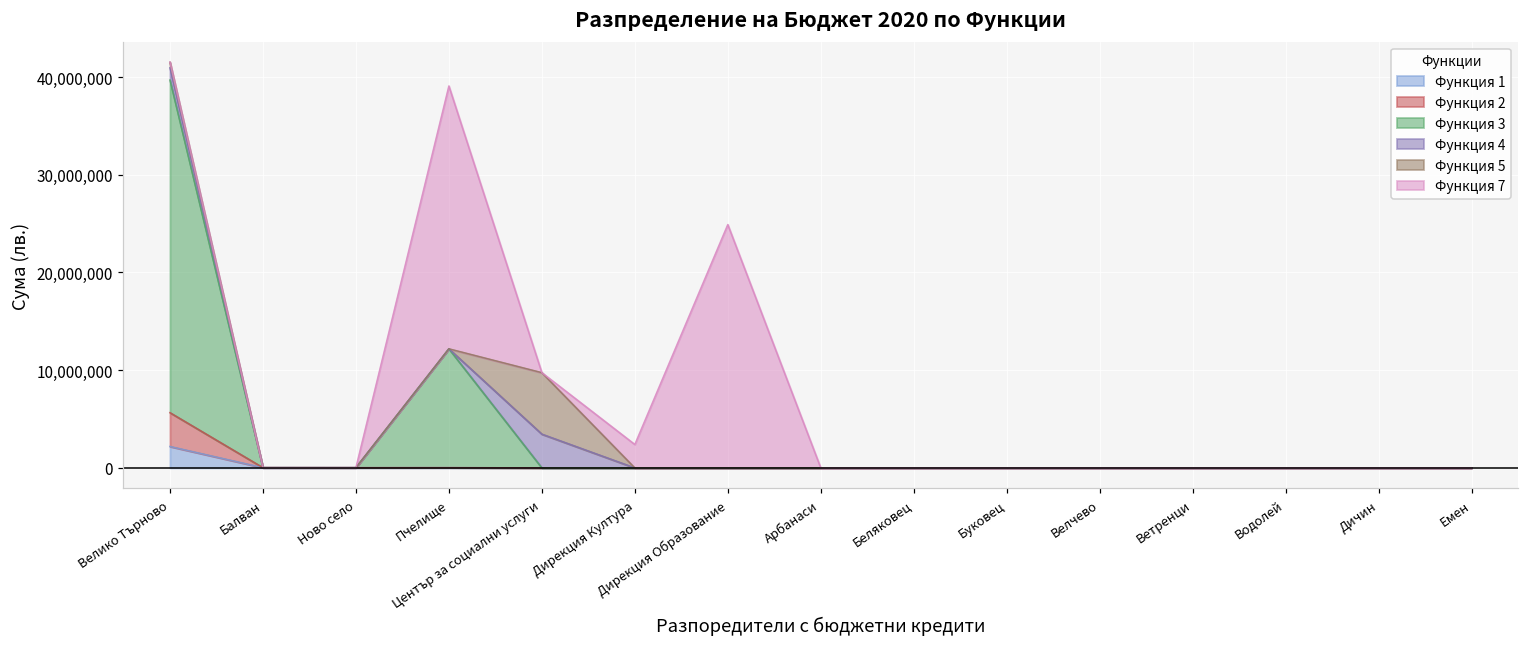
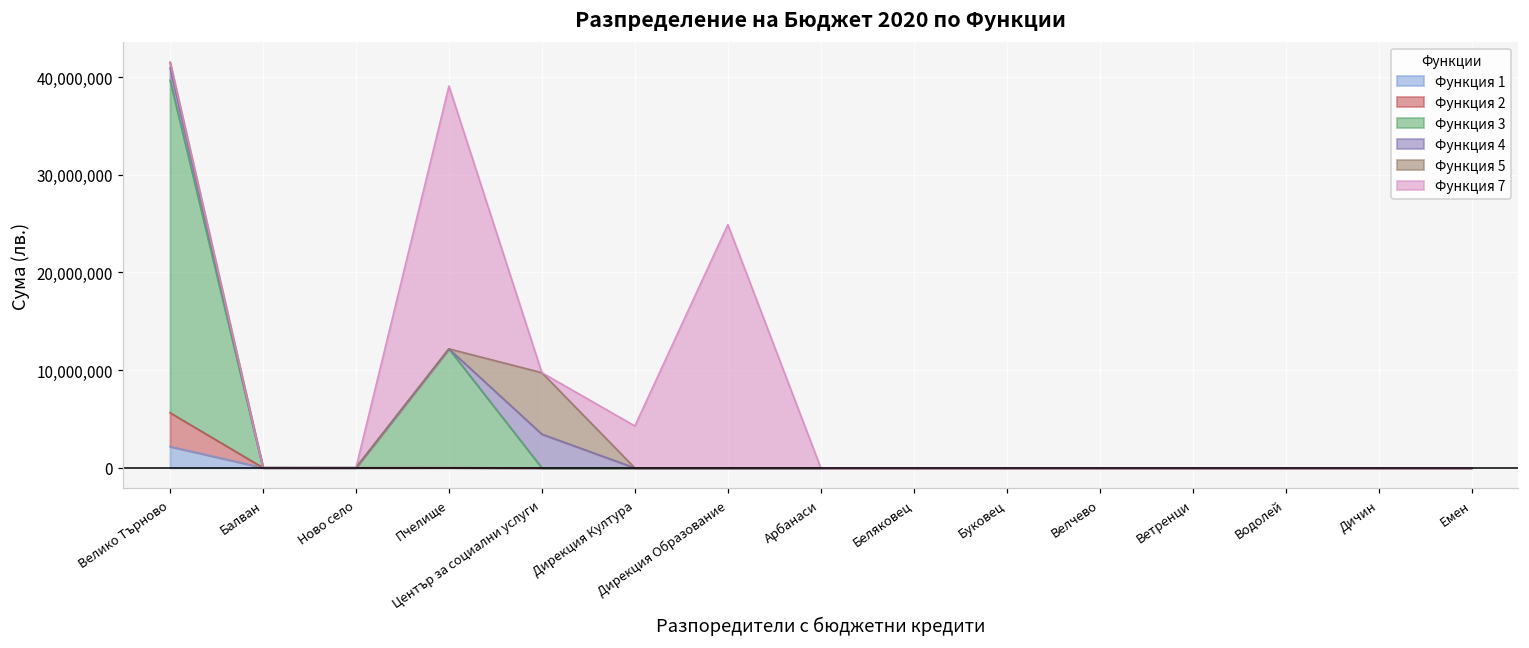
  {
    "Функция 3": {
      "Велико Търново": "34,000,000"
    },
    "Функция 7": {
      "Пчелище": "27,000,000",
-     "Дирекция Култура": "2,000,000",
+     "Дирекция Култура": "4,000,000",
      "Дирекция Образование": "25,000,000"
    }
  }
